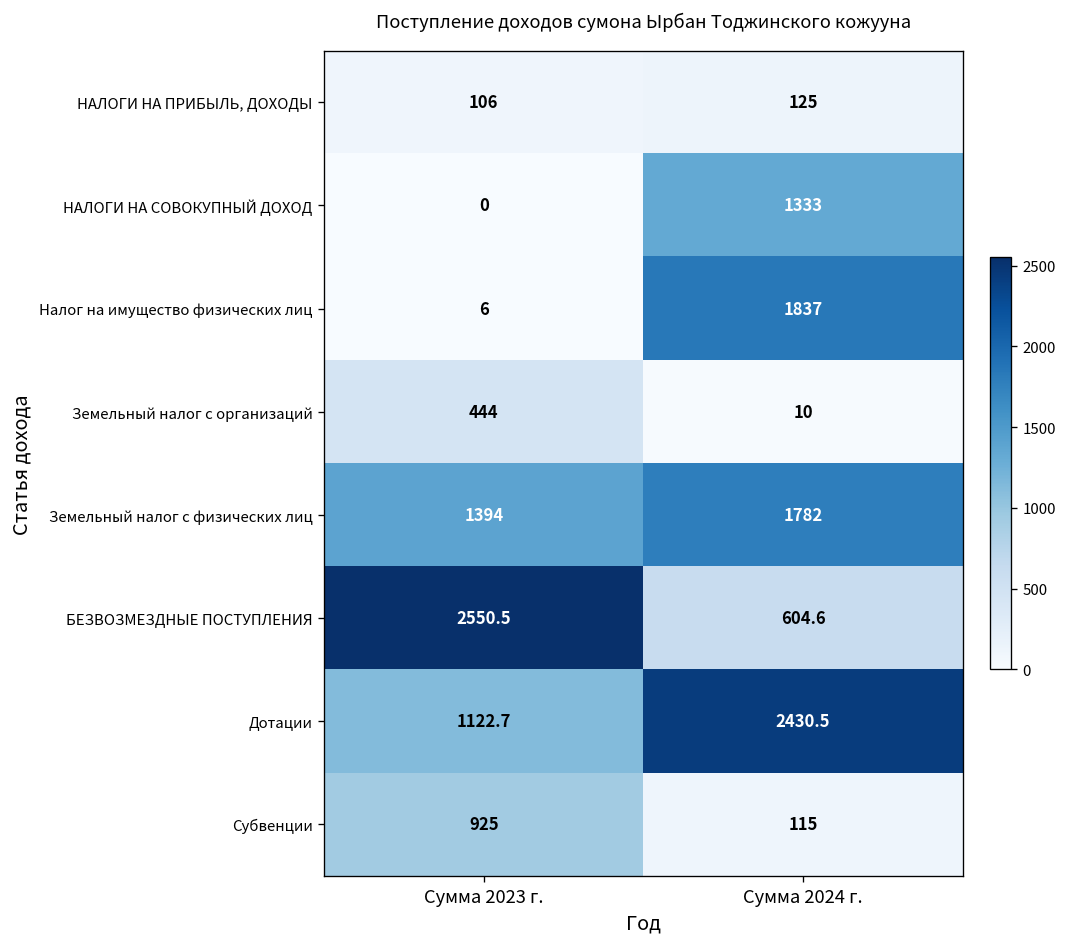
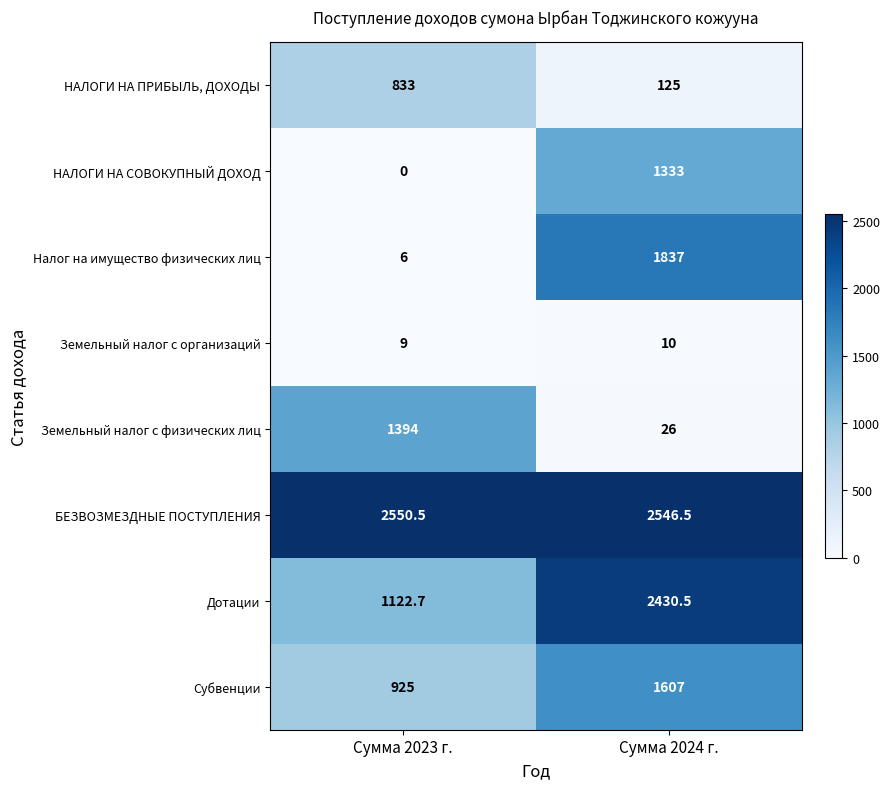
  {
    "НАЛОГИ НА ПРИБЫЛЬ, ДОХОДЫ": {
-     "Сумма 2023 г.": 106,
+     "Сумма 2023 г.": 833,
      "Сумма 2024 г.": 125
    },
    "НАЛОГИ НА СОВОКУПНЫЙ ДОХОД": {
      "Сумма 2023 г.": 0,
      "Сумма 2024 г.": 1333
    },
    "Налог на имущество физических лиц": {
      "Сумма 2023 г.": 6,
      "Сумма 2024 г.": 1837
    },
    "Земельный налог с организаций": {
-     "Сумма 2023 г.": 444,
+     "Сумма 2023 г.": 9,
      "Сумма 2024 г.": 10
    },
    "Земельный налог с физических лиц": {
      "Сумма 2023 г.": 1394,
-     "Сумма 2024 г.": 1782
+     "Сумма 2024 г.": 26
    },
    "БЕЗВОЗМЕЗДНЫЕ ПОСТУПЛЕНИЯ": {
      "Сумма 2023 г.": 2550.5,
-     "Сумма 2024 г.": 604.6
+     "Сумма 2024 г.": 2546.5
    },
    "Дотации": {
      "Сумма 2023 г.": 1122.7,
      "Сумма 2024 г.": 2430.5
    },
    "Субвенции": {
      "Сумма 2023 г.": 925,
-     "Сумма 2024 г.": 115
+     "Сумма 2024 г.": 1607
    }
  }
